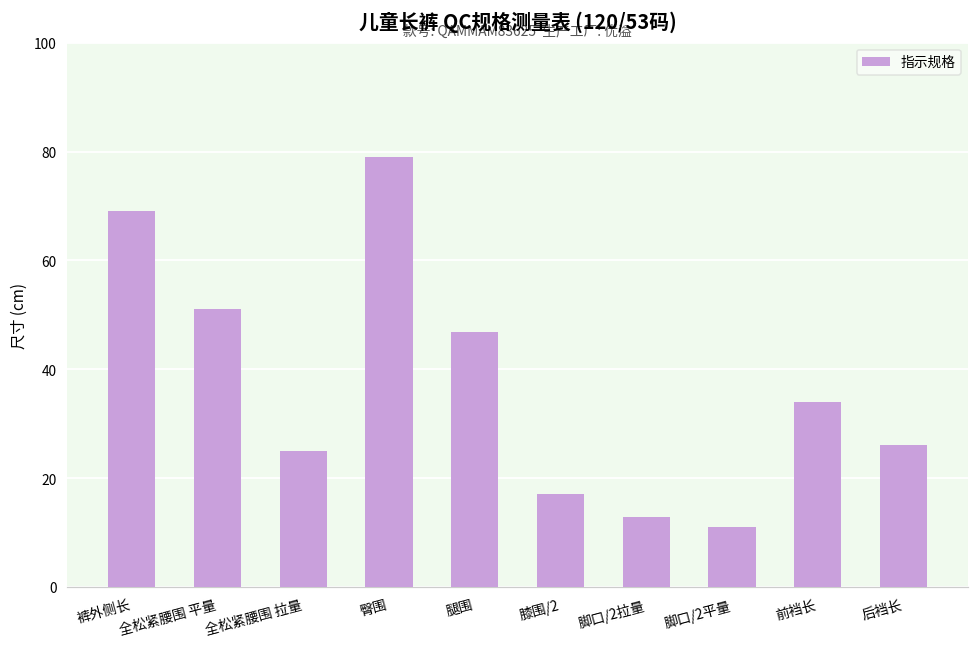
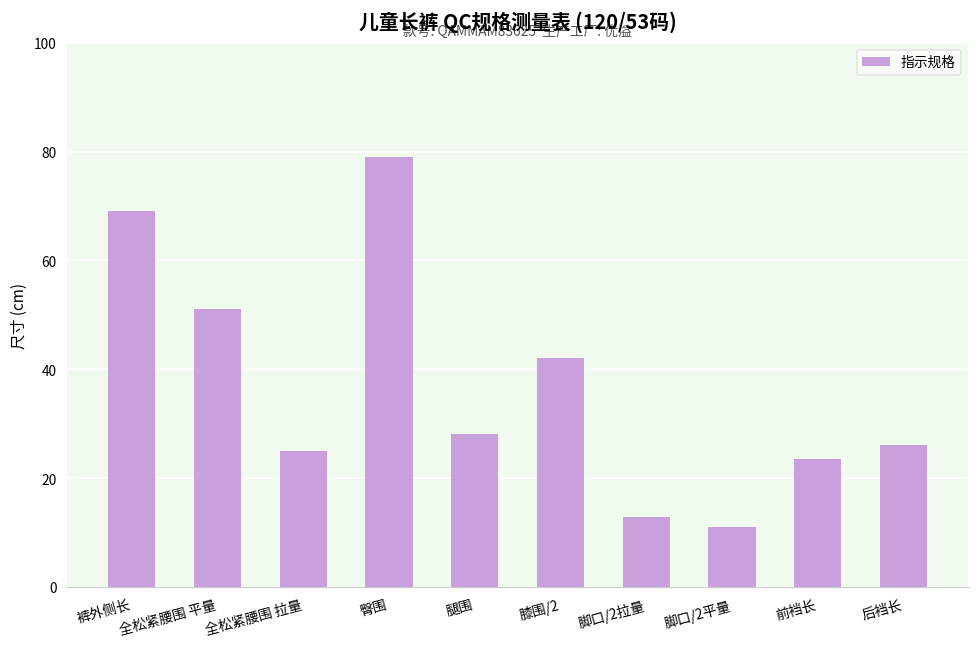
  {
    "裤外侧长": 69,
    "全松紧腰围 平量": 51,
    "全松紧腰围 拉量": 25,
    "臀围": 79,
-   "腿围": 47,
-   "膝围/2": 17,
+   "腿围": 28,
+   "膝围/2": 42,
    "脚口/2拉量": 13,
    "脚口/2平量": 11,
-   "前裆长": 34,
+   "前裆长": 24,
    "后裆长": 26
  }
